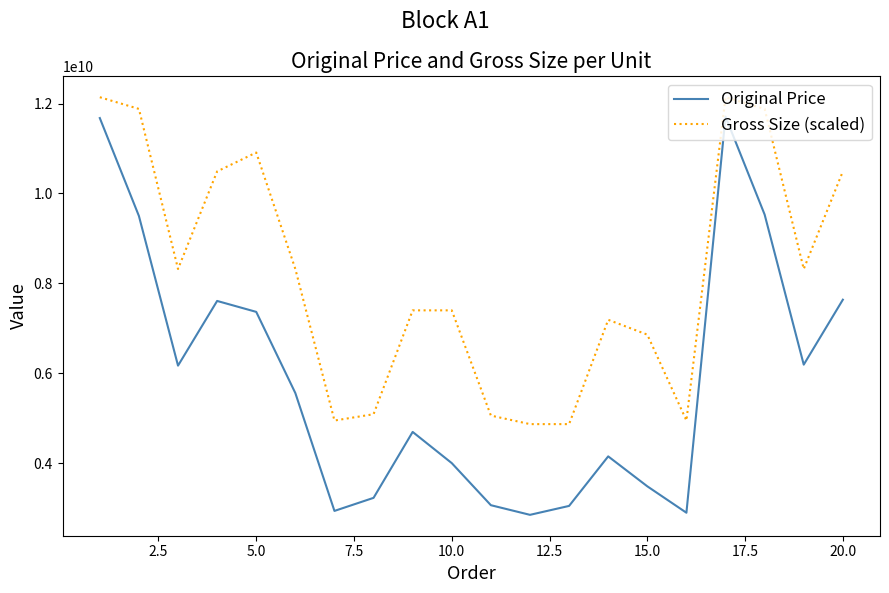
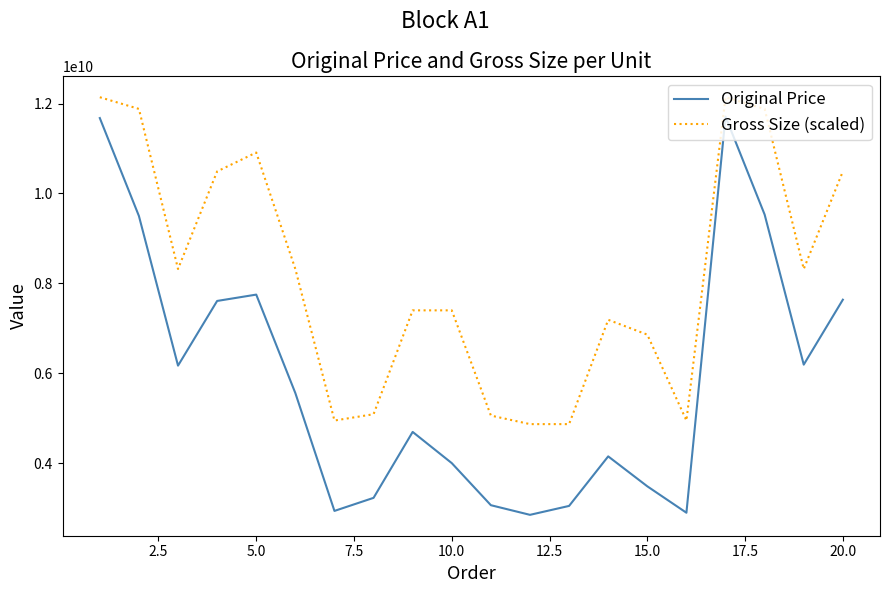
  {
    "Original Price": {
-     "5.0": 7400000000,
+     "5.0": 7800000000,
      "10.0": 4000000000,
      "15.0": 3500000000,
      "20.0": 7600000000
    },
    "Gross Size (scaled)": {
      "5.0": 10900000000,
      "10.0": 7400000000,
      "15.0": 6900000000,
      "20.0": 10500000000
    }
  }
